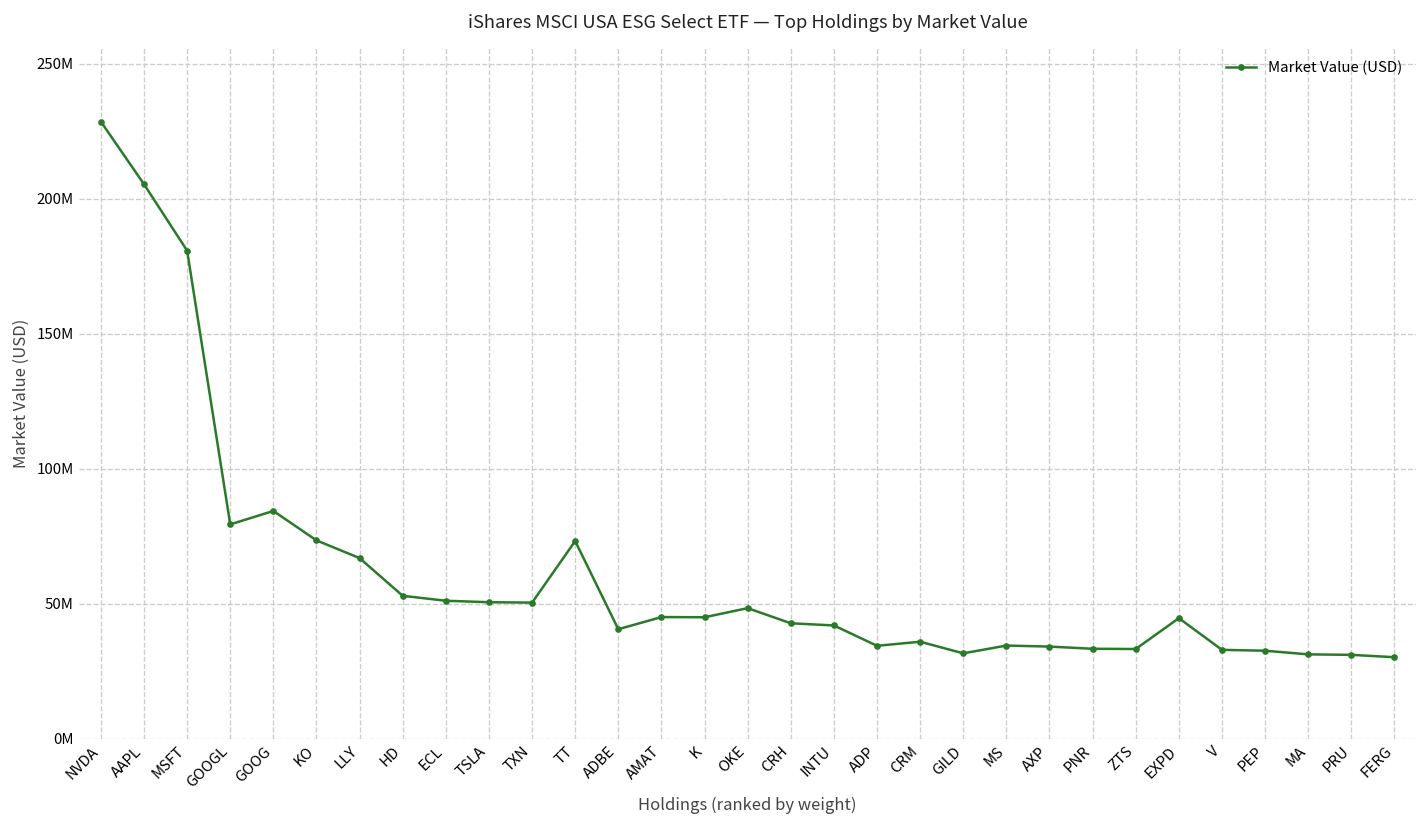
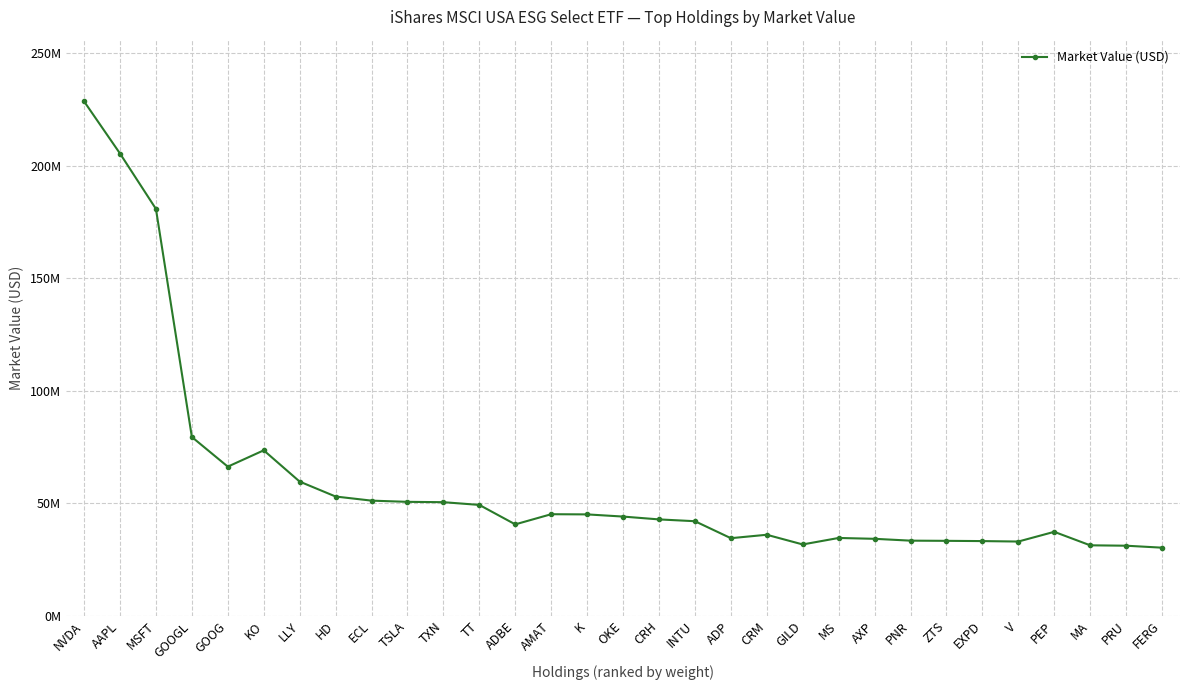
  {
    "NVDA": 229000000,
    "AAPL": 205000000,
    "MSFT": 181000000,
    "GOOGL": 79000000,
-   "GOOG": 84000000,
+   "GOOG": 66000000,
    "KO": 73000000,
-   "LLY": 67000000,
+   "LLY": 60000000,
    "HD": 53000000,
    "ECL": 51000000,
    "TSLA": 51000000,
    "TXN": 50000000,
-   "TT": 73000000,
+   "TT": 49000000,
    "ADBE": 41000000,
    "AMAT": 45000000,
    "K": 45000000,
-   "OKE": 48000000,
+   "OKE": 44000000,
    "CRH": 43000000,
    "INTU": 42000000,
    "ADP": 34000000,
    "CRM": 36000000,
    "GILD": 32000000,
    "MS": 35000000,
    "AXP": 34000000,
    "PNR": 33000000,
    "ZTS": 33000000,
-   "EXPD": 45000000,
+   "EXPD": 33000000,
    "V": 33000000,
-   "PEP": 33000000,
+   "PEP": 37000000,
    "MA": 31000000,
    "PRU": 31000000,
    "FERG": 30000000
  }
